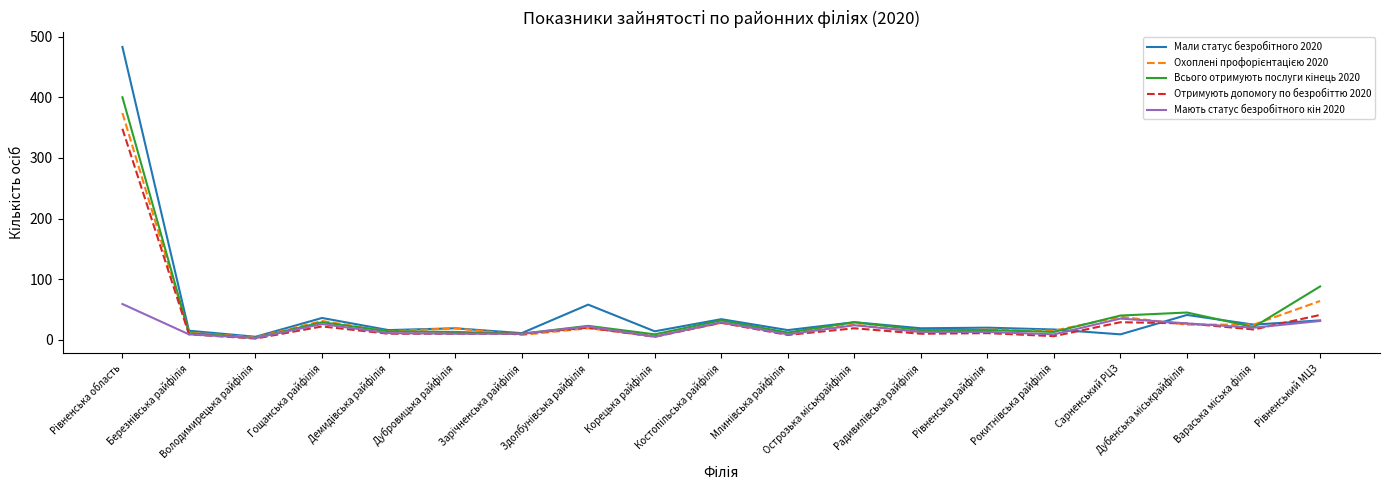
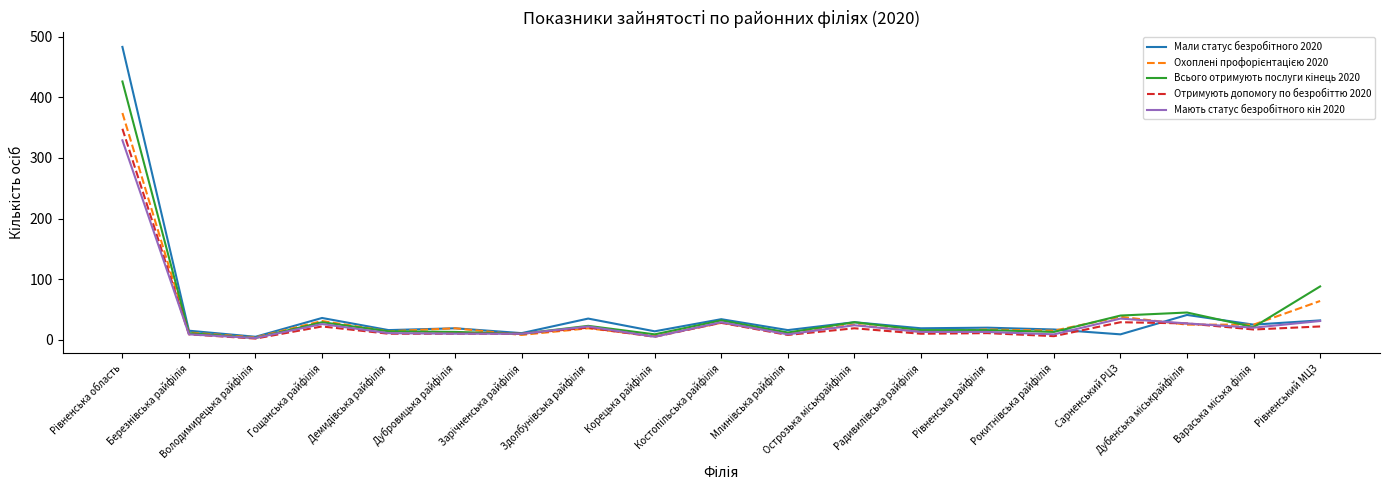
  {
    "Мали статус безробітного 2020": {
      "Рівненська область": 480,
      "Гощанська райфілія": 40,
-     "Здолбунівська райфілія": 60,
+     "Здолбунівська райфілія": 40,
      "Корецька райфілія": 10,
      "Сарненський РЦЗ": 10
    },
    "Охоплені профорієнтацією 2020": {
      "Рівненська область": 370,
      "Рівненський МЦЗ": 60
    },
    "Всього отримують послуги кінець 2020": {
-     "Рівненська область": 400,
+     "Рівненська область": 430,
      "Рівненський МЦЗ": 90
    },
    "Отримують допомогу по безробіттю 2020": {
      "Рівненська область": 350,
      "Острозька міськрайфілія": 20,
      "Сарненський РЦЗ": 30,
-     "Рівненський МЦЗ": 40
+     "Рівненський МЦЗ": 20
    },
    "Мають статус безробітного кін 2020": {
-     "Рівненська область": 60
+     "Рівненська область": 330
    }
  }
